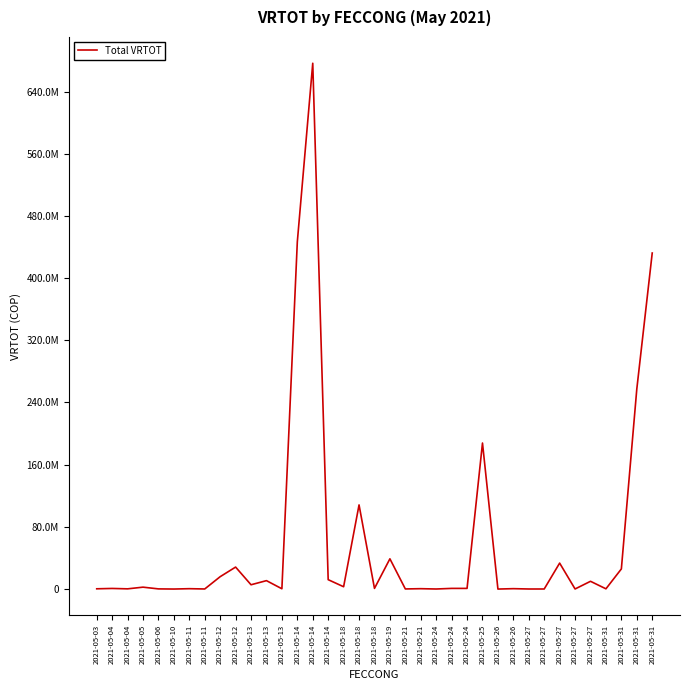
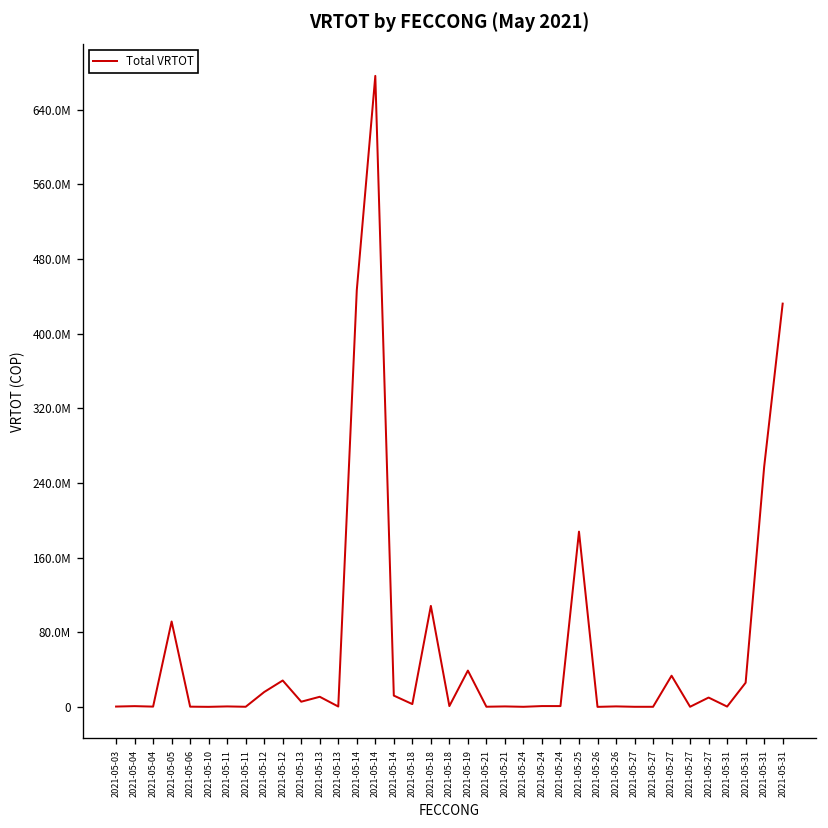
  {
    "2021-05-03": 0,
-   "2021-05-05": 0,
+   "2021-05-05": 90000000,
    "2021-05-06": 0,
    "2021-05-10": 0,
    "2021-05-19": 40000000,
    "2021-05-25": 190000000
  }
